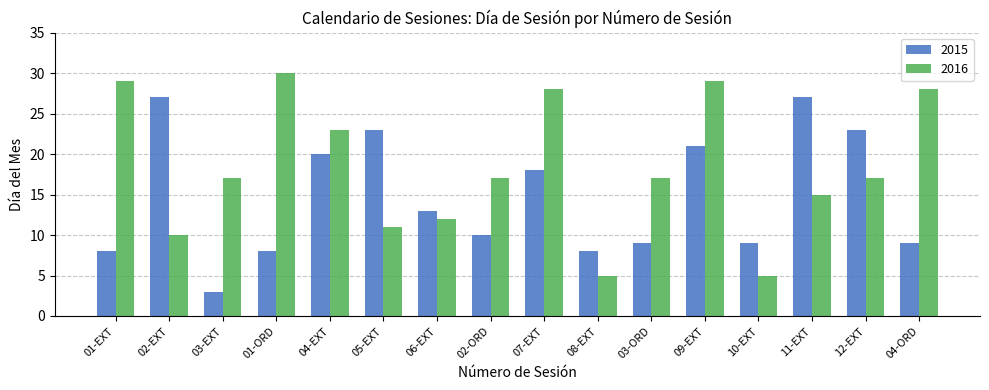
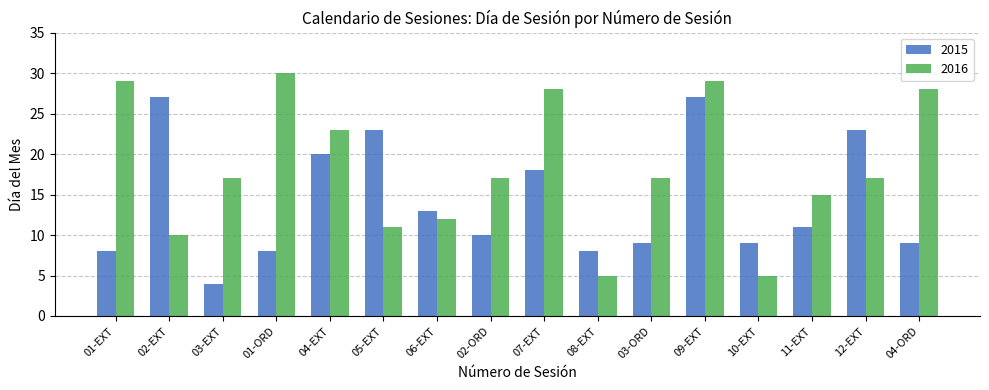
  {
    "2015": {
      "01-EXT": 8,
      "02-EXT": 27,
-     "03-EXT": 3,
+     "03-EXT": 4,
      "01-ORD": 8,
      "04-EXT": 20,
      "05-EXT": 23,
      "06-EXT": 13,
      "02-ORD": 10,
      "07-EXT": 18,
      "08-EXT": 8,
      "03-ORD": 9,
-     "09-EXT": 21,
+     "09-EXT": 27,
      "10-EXT": 9,
-     "11-EXT": 27,
+     "11-EXT": 11,
      "12-EXT": 23,
      "04-ORD": 9
    },
    "2016": {
      "01-EXT": 29,
      "02-EXT": 10,
      "03-EXT": 17,
      "01-ORD": 30,
      "04-EXT": 23,
      "05-EXT": 11,
      "06-EXT": 12,
      "02-ORD": 17,
      "07-EXT": 28,
      "08-EXT": 5,
      "03-ORD": 17,
      "09-EXT": 29,
      "10-EXT": 5,
      "11-EXT": 15,
      "12-EXT": 17,
      "04-ORD": 28
    }
  }
